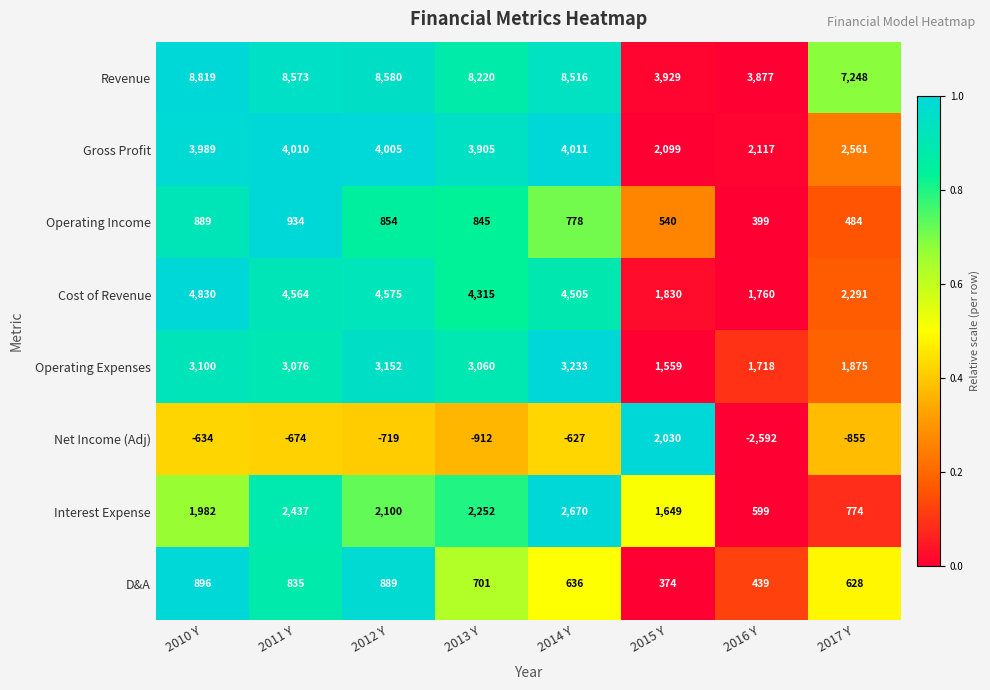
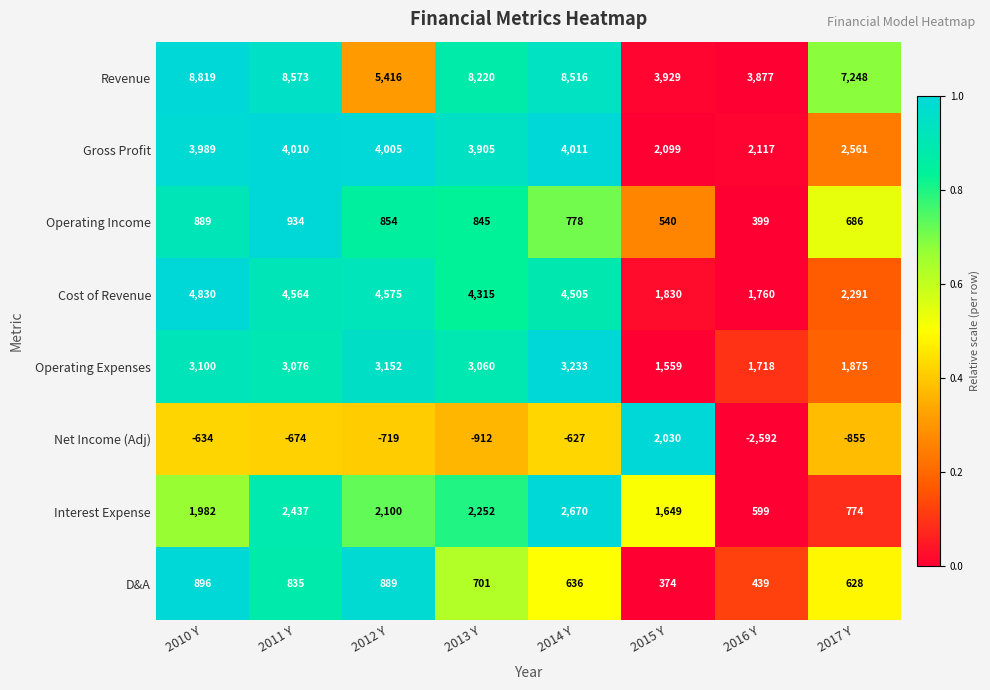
  {
    "Revenue": {
      "2010 Y": "8,819",
      "2011 Y": "8,573",
-     "2012 Y": "8,580",
+     "2012 Y": "5,416",
      "2013 Y": "8,220",
      "2014 Y": "8,516",
      "2015 Y": "3,929",
      "2016 Y": "3,877",
      "2017 Y": "7,248"
    },
    "Gross Profit": {
      "2010 Y": "3,989",
      "2011 Y": "4,010",
      "2012 Y": "4,005",
      "2013 Y": "3,905",
      "2014 Y": "4,011",
      "2015 Y": "2,099",
      "2016 Y": "2,117",
      "2017 Y": "2,561"
    },
    "Operating Income": {
      "2010 Y": "889",
      "2011 Y": "934",
      "2012 Y": "854",
      "2013 Y": "845",
      "2014 Y": "778",
      "2015 Y": "540",
      "2016 Y": "399",
-     "2017 Y": "484"
+     "2017 Y": "686"
    },
    "Cost of Revenue": {
      "2010 Y": "4,830",
      "2011 Y": "4,564",
      "2012 Y": "4,575",
      "2013 Y": "4,315",
      "2014 Y": "4,505",
      "2015 Y": "1,830",
      "2016 Y": "1,760",
      "2017 Y": "2,291"
    },
    "Operating Expenses": {
      "2010 Y": "3,100",
      "2011 Y": "3,076",
      "2012 Y": "3,152",
      "2013 Y": "3,060",
      "2014 Y": "3,233",
      "2015 Y": "1,559",
      "2016 Y": "1,718",
      "2017 Y": "1,875"
    },
    "Net Income (Adj)": {
      "2010 Y": "-634",
      "2011 Y": "-674",
      "2012 Y": "-719",
      "2013 Y": "-912",
      "2014 Y": "-627",
      "2015 Y": "2,030",
      "2016 Y": "-2,592",
      "2017 Y": "-855"
    },
    "Interest Expense": {
      "2010 Y": "1,982",
      "2011 Y": "2,437",
      "2012 Y": "2,100",
      "2013 Y": "2,252",
      "2014 Y": "2,670",
      "2015 Y": "1,649",
      "2016 Y": "599",
      "2017 Y": "774"
    },
    "D&A": {
      "2010 Y": "896",
      "2011 Y": "835",
      "2012 Y": "889",
      "2013 Y": "701",
      "2014 Y": "636",
      "2015 Y": "374",
      "2016 Y": "439",
      "2017 Y": "628"
    }
  }
